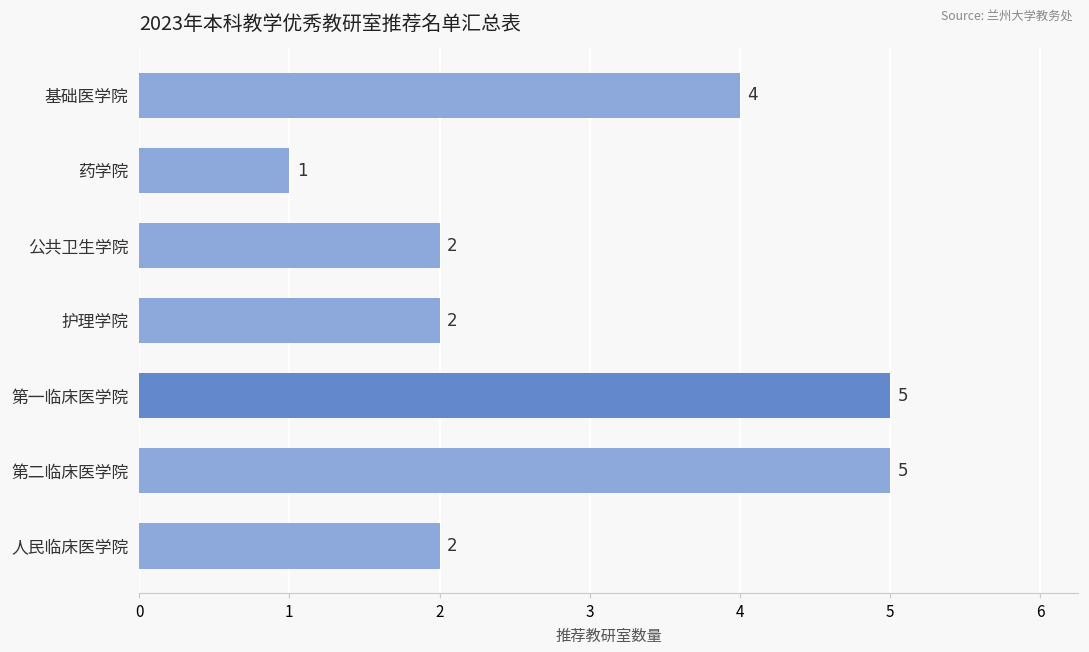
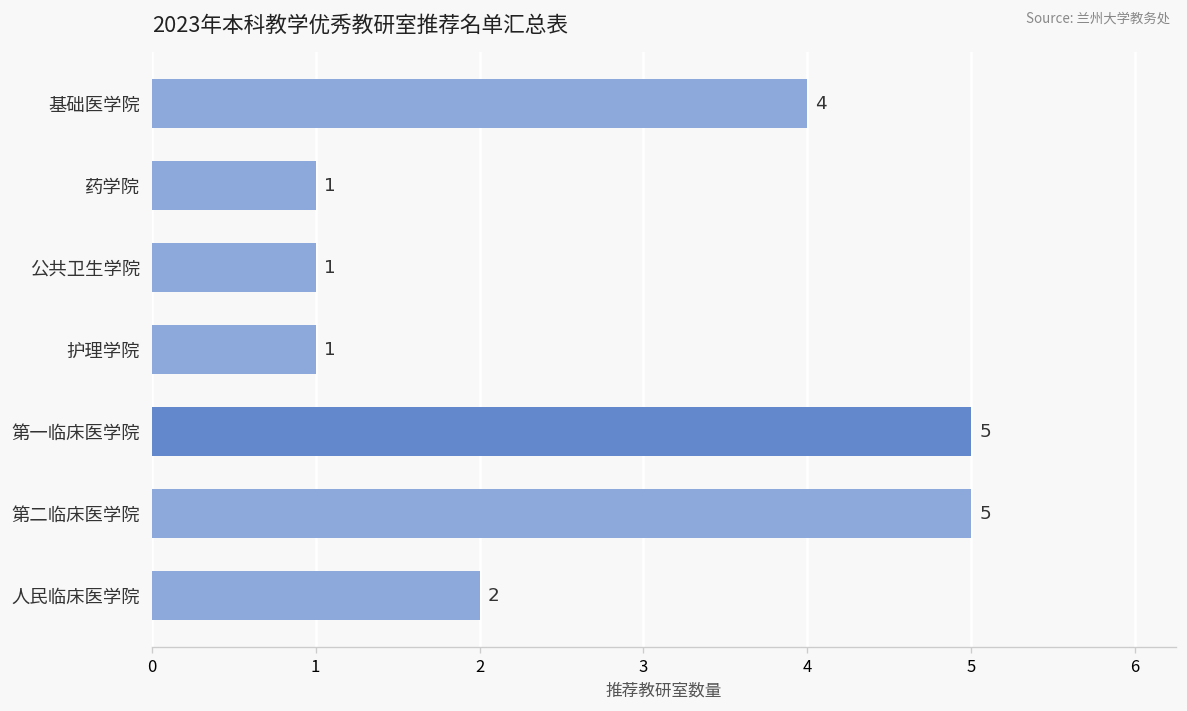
  {
    "基础医学院": 4,
    "药学院": 1,
-   "公共卫生学院": 2,
-   "护理学院": 2,
+   "公共卫生学院": 1,
+   "护理学院": 1,
    "第一临床医学院": 5,
    "第二临床医学院": 5,
    "人民临床医学院": 2
  }
